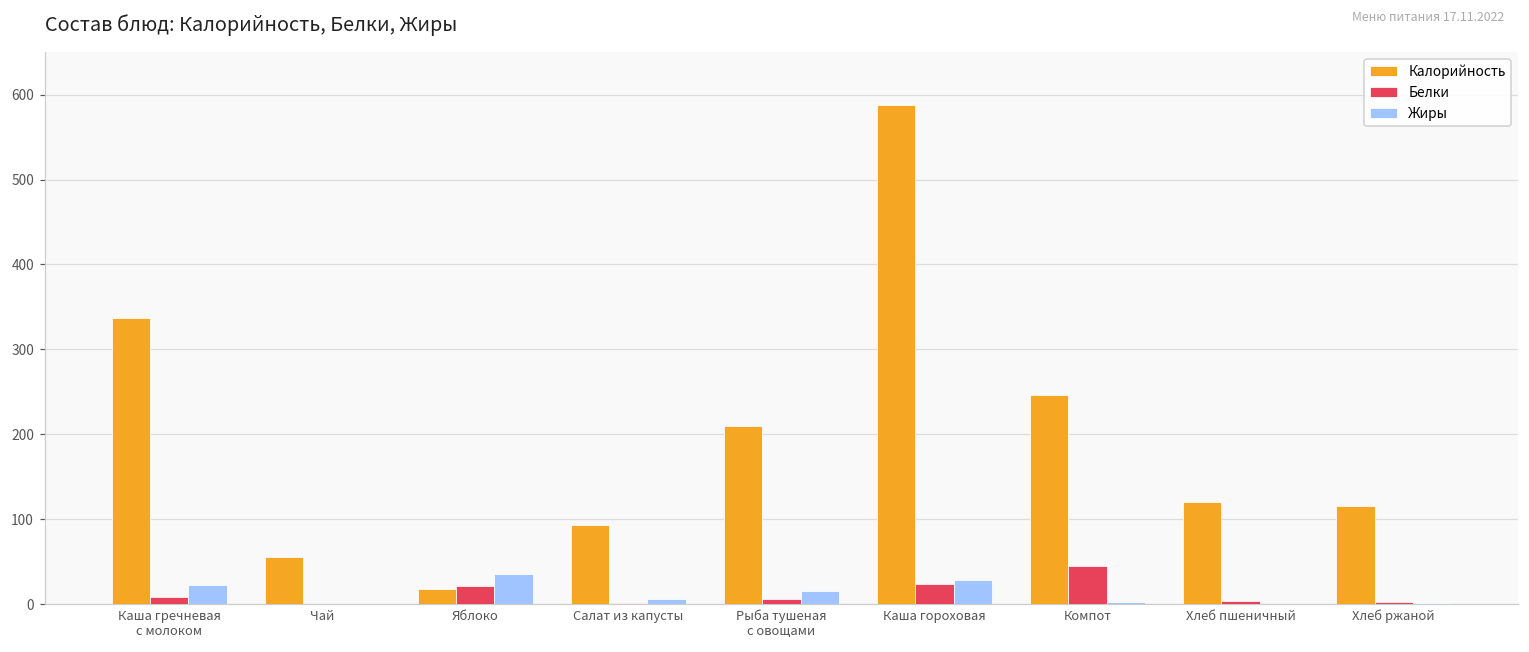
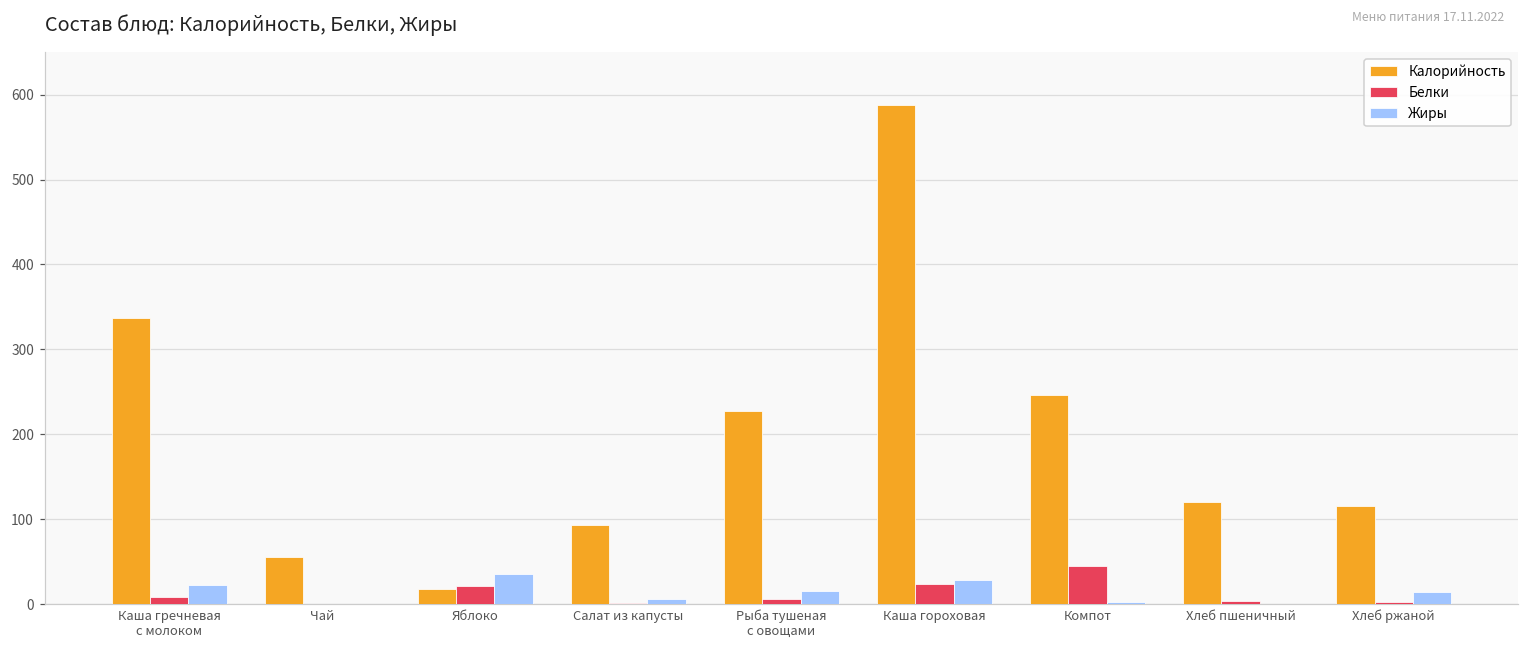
  {
    "Калорийность": {
      "Каша гречневая с молоком": 340,
      "Чай": 60,
      "Яблоко": 20,
      "Салат из капусты": 90,
-     "Рыба тушеная с овощами": 210,
+     "Рыба тушеная с овощами": 230,
      "Каша гороховая": 590,
      "Компот": 250,
      "Хлеб пшеничный": 120,
      "Хлеб ржаной": 120
    },
    "Белки": {
      "Каша гречневая с молоком": 10,
      "Чай": 0,
      "Яблоко": 20,
      "Рыба тушеная с овощами": 10,
      "Каша гороховая": 20,
      "Компот": 50,
      "Хлеб пшеничный": 0
    },
    "Жиры": {
      "Каша гречневая с молоком": 20,
      "Чай": 0,
      "Яблоко": 40,
      "Салат из капусты": 10,
      "Рыба тушеная с овощами": 20,
      "Каша гороховая": 30,
-     "Хлеб ржаной": 0
+     "Хлеб ржаной": 10
    }
  }
